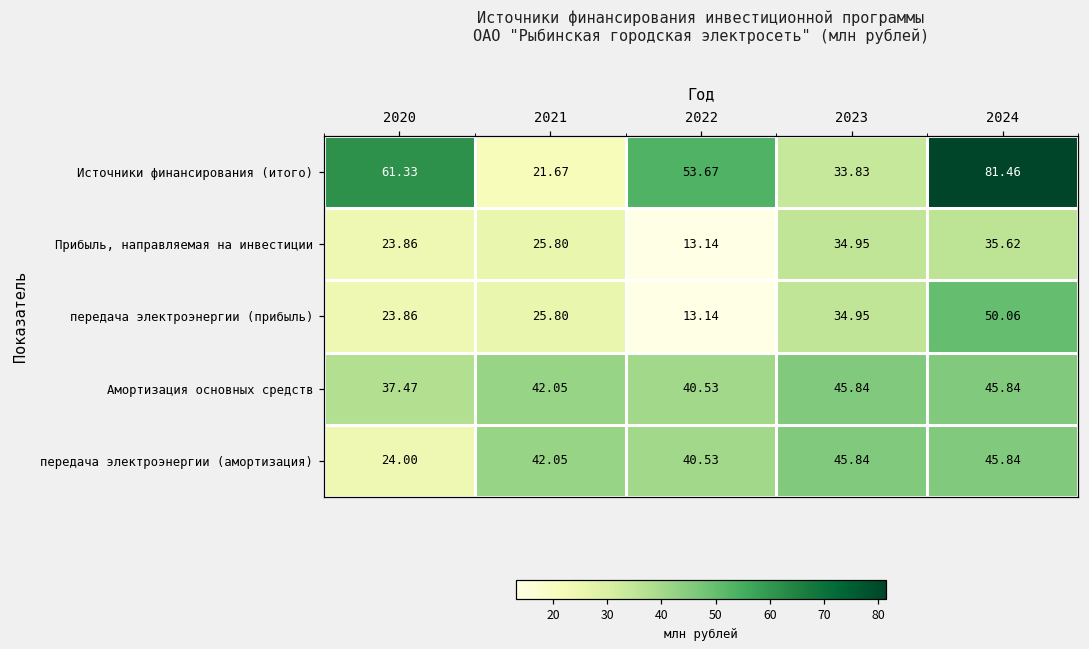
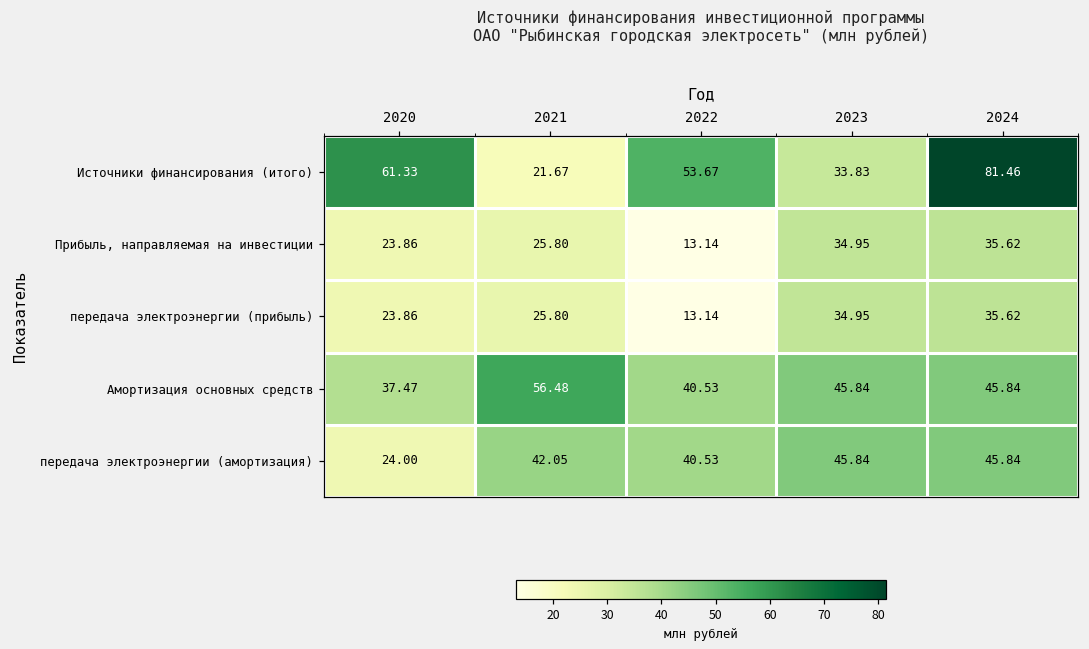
  {
    "Источники финансирования (итого)": {
      "2020": 61.33,
      "2021": 21.67,
      "2022": 53.67,
      "2023": 33.83,
      "2024": 81.46
    },
    "Прибыль, направляемая на инвестиции": {
      "2020": 23.86,
      "2021": 25.80,
      "2022": 13.14,
      "2023": 34.95,
      "2024": 35.62
    },
    "передача электроэнергии (прибыль)": {
      "2020": 23.86,
      "2021": 25.80,
      "2022": 13.14,
      "2023": 34.95,
-     "2024": 50.06
+     "2024": 35.62
    },
    "Амортизация основных средств": {
      "2020": 37.47,
-     "2021": 42.05,
+     "2021": 56.48,
      "2022": 40.53,
      "2023": 45.84,
      "2024": 45.84
    },
    "передача электроэнергии (амортизация)": {
      "2020": 24.00,
      "2021": 42.05,
      "2022": 40.53,
      "2023": 45.84,
      "2024": 45.84
    }
  }
